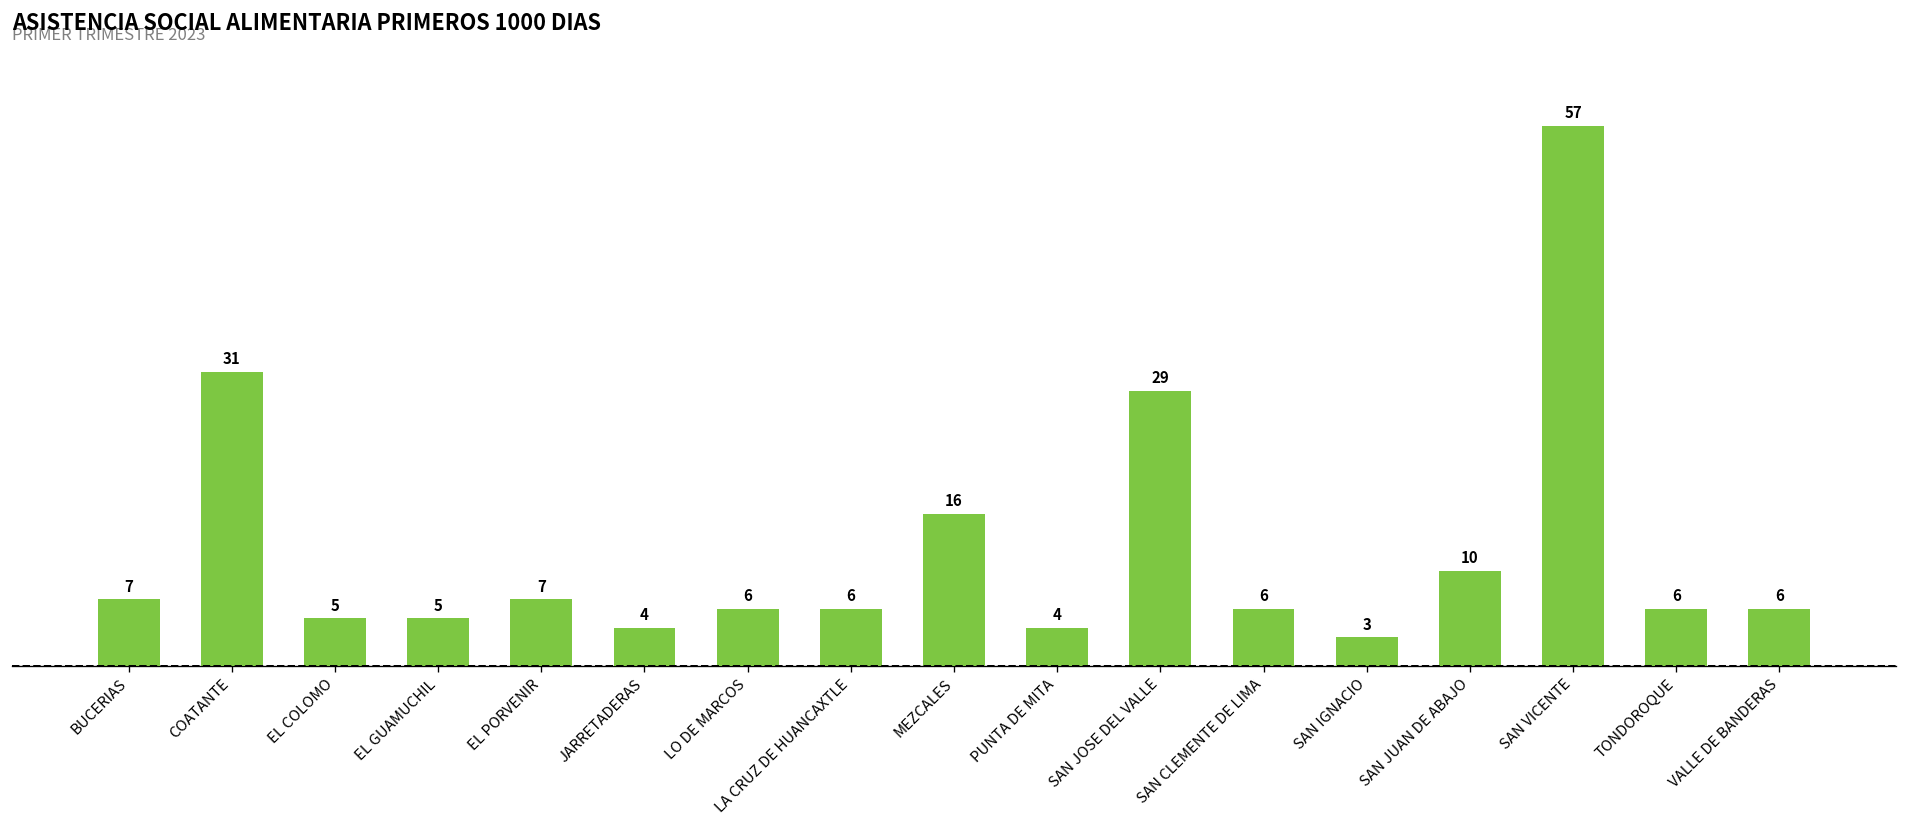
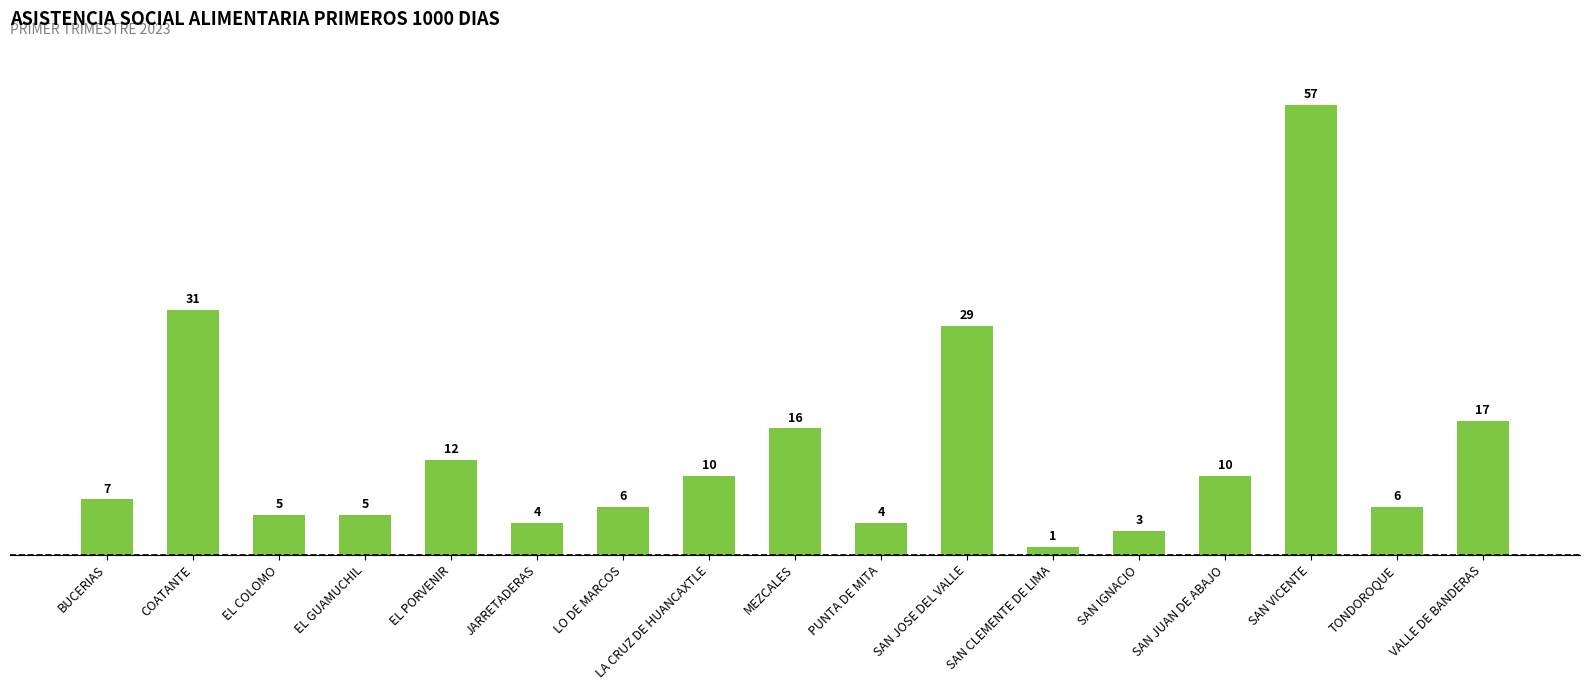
  {
    "BUCERIAS": 7,
    "COATANTE": 31,
    "EL COLOMO": 5,
    "EL GUAMUCHIL": 5,
-   "EL PORVENIR": 7,
+   "EL PORVENIR": 12,
    "JARRETADERAS": 4,
    "LO DE MARCOS": 6,
-   "LA CRUZ DE HUANCAXTLE": 6,
+   "LA CRUZ DE HUANCAXTLE": 10,
    "MEZCALES": 16,
    "PUNTA DE MITA": 4,
    "SAN JOSE DEL VALLE": 29,
-   "SAN CLEMENTE DE LIMA": 6,
+   "SAN CLEMENTE DE LIMA": 1,
    "SAN IGNACIO": 3,
    "SAN JUAN DE ABAJO": 10,
    "SAN VICENTE": 57,
    "TONDOROQUE": 6,
-   "VALLE DE BANDERAS": 6
+   "VALLE DE BANDERAS": 17
  }
